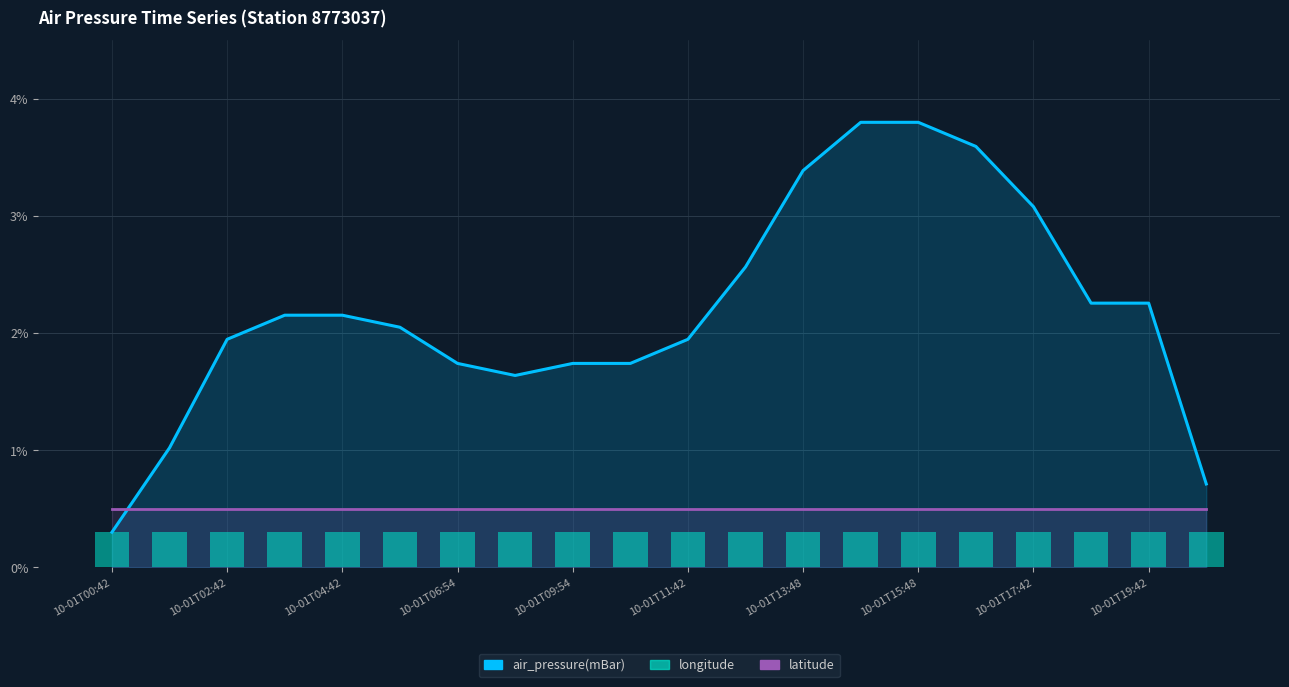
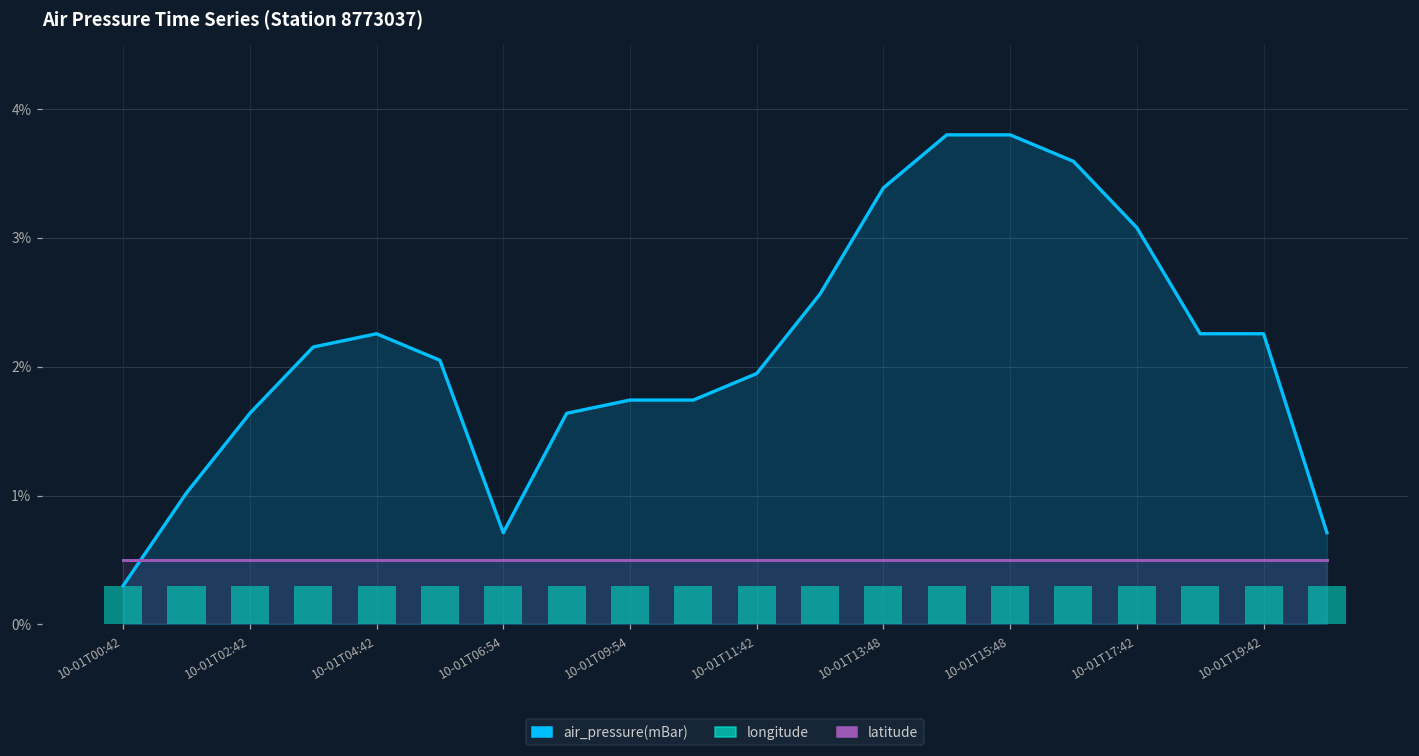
  {
    "air_pressure(mBar)": {
      "10-01T00:42": "0.30%",
-     "10-01T02:42": "1.95%",
-     "10-01T04:42": "2.15%",
-     "10-01T06:54": "1.74%",
+     "10-01T02:42": "1.64%",
+     "10-01T04:42": "2.26%",
+     "10-01T06:54": "0.71%",
      "10-01T09:54": "1.74%",
      "10-01T11:42": "1.95%",
      "10-01T13:48": "3.39%",
      "10-01T15:48": "3.80%",
      "10-01T17:42": "3.08%",
      "10-01T19:42": "2.26%"
    },
    "longitude": {
      "10-01T00:42": "0.30%",
      "10-01T02:42": "0.30%",
      "10-01T04:42": "0.30%",
      "10-01T06:54": "0.30%",
      "10-01T09:54": "0.30%",
      "10-01T11:42": "0.30%",
      "10-01T13:48": "0.30%",
      "10-01T15:48": "0.30%",
      "10-01T17:42": "0.30%",
      "10-01T19:42": "0.30%"
    },
    "latitude": {
      "10-01T00:42": "0.50%",
      "10-01T02:42": "0.50%",
      "10-01T04:42": "0.50%",
      "10-01T06:54": "0.50%",
      "10-01T09:54": "0.50%",
      "10-01T11:42": "0.50%",
      "10-01T13:48": "0.50%",
      "10-01T15:48": "0.50%",
      "10-01T17:42": "0.50%",
      "10-01T19:42": "0.50%"
    }
  }
